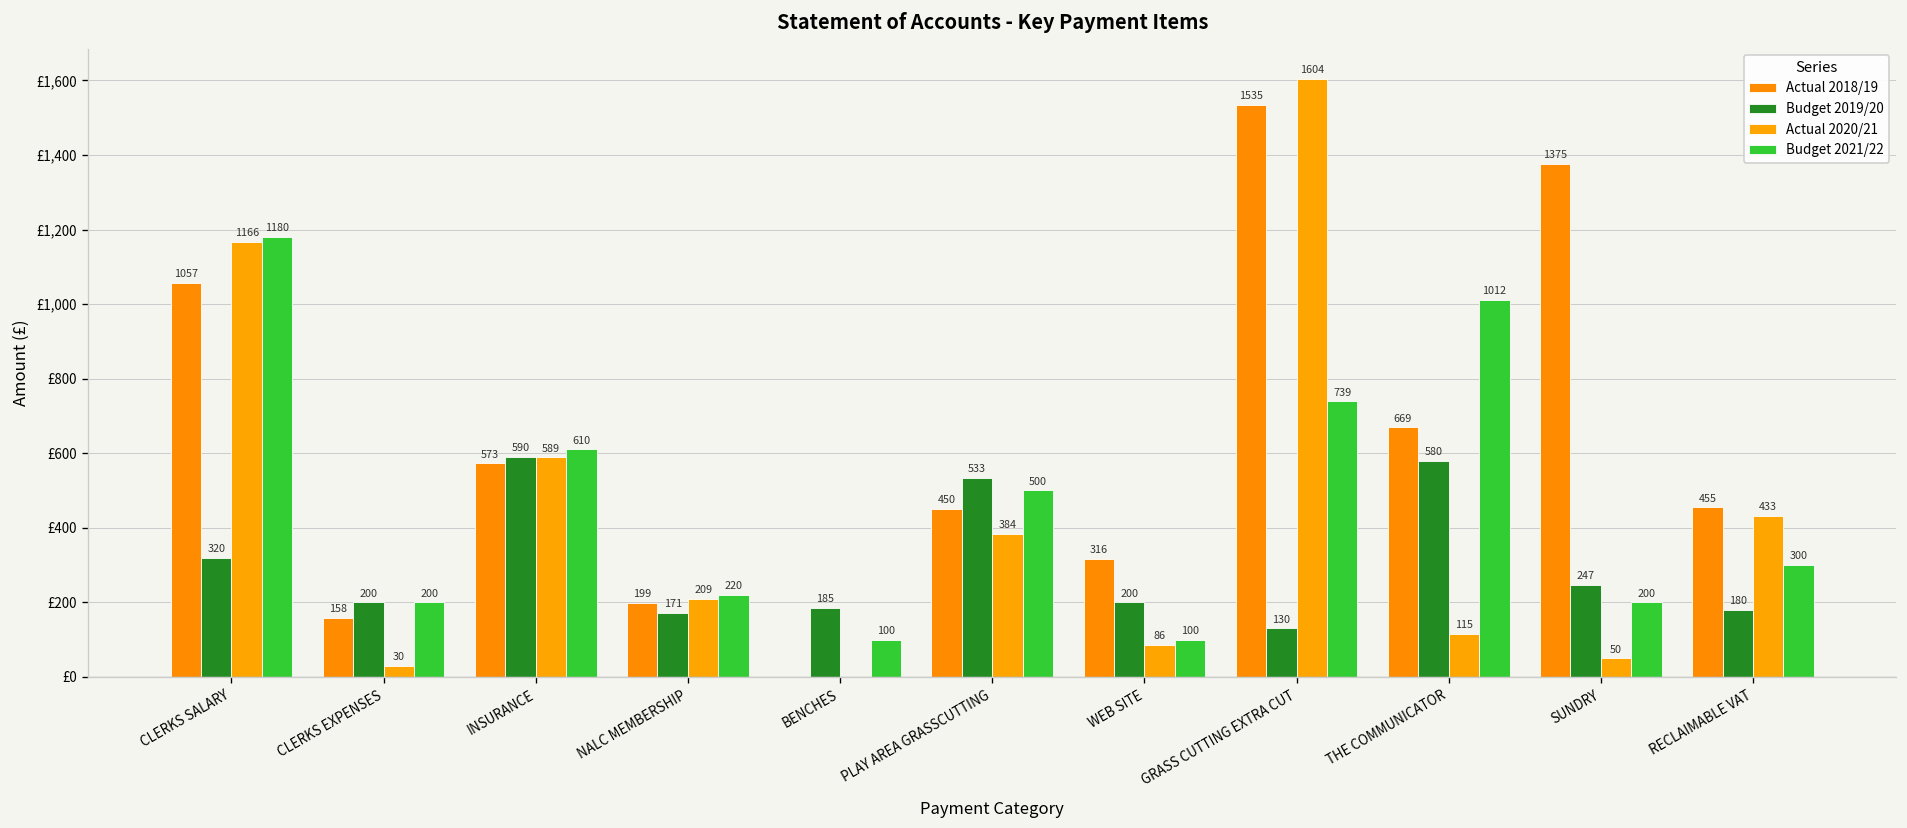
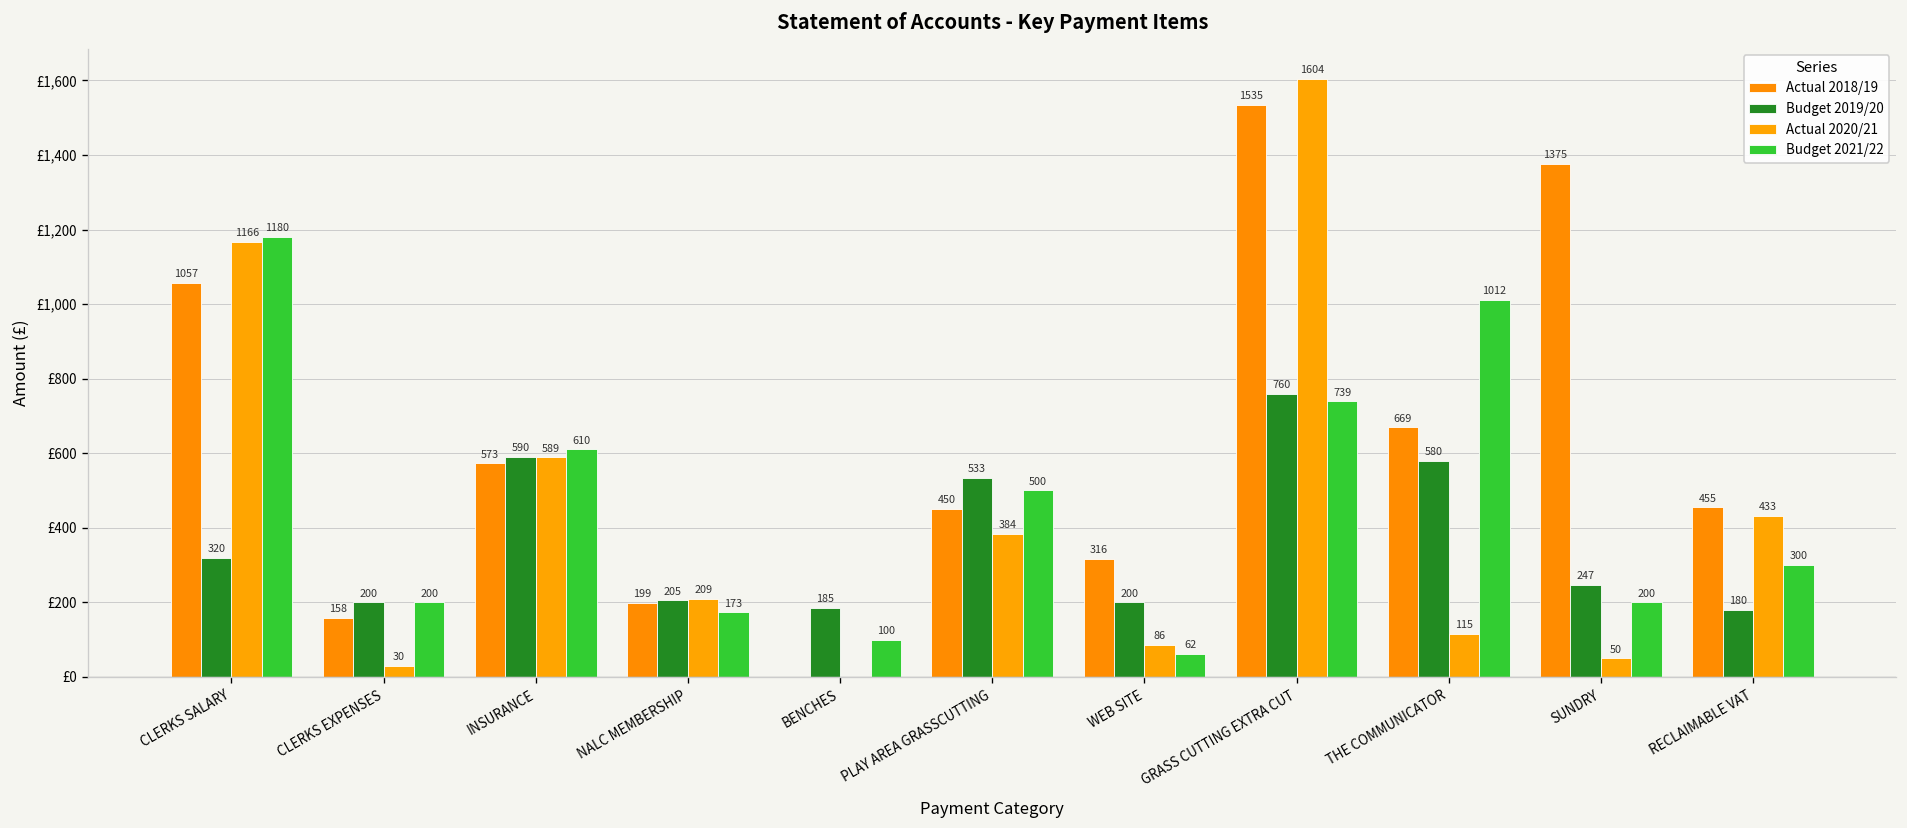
  {
    "Budget 2019/20": {
      "CLERKS SALARY": 320,
      "CLERKS EXPENSES": 200,
      "INSURANCE": 590,
-     "NALC MEMBERSHIP": 171,
+     "NALC MEMBERSHIP": 205,
      "BENCHES": 185,
      "PLAY AREA GRASSCUTTING": 533,
      "WEB SITE": 200,
-     "GRASS CUTTING EXTRA CUT": 130,
+     "GRASS CUTTING EXTRA CUT": 760,
      "THE COMMUNICATOR": 580,
      "SUNDRY": 247,
      "RECLAIMABLE VAT": 180
    },
    "Budget 2021/22": {
      "CLERKS SALARY": 1180,
      "CLERKS EXPENSES": 200,
      "INSURANCE": 610,
-     "NALC MEMBERSHIP": 220,
+     "NALC MEMBERSHIP": 173,
      "BENCHES": 100,
      "PLAY AREA GRASSCUTTING": 500,
-     "WEB SITE": 100,
+     "WEB SITE": 62,
      "GRASS CUTTING EXTRA CUT": 739,
      "THE COMMUNICATOR": 1012,
      "SUNDRY": 200,
      "RECLAIMABLE VAT": 300
    }
  }
